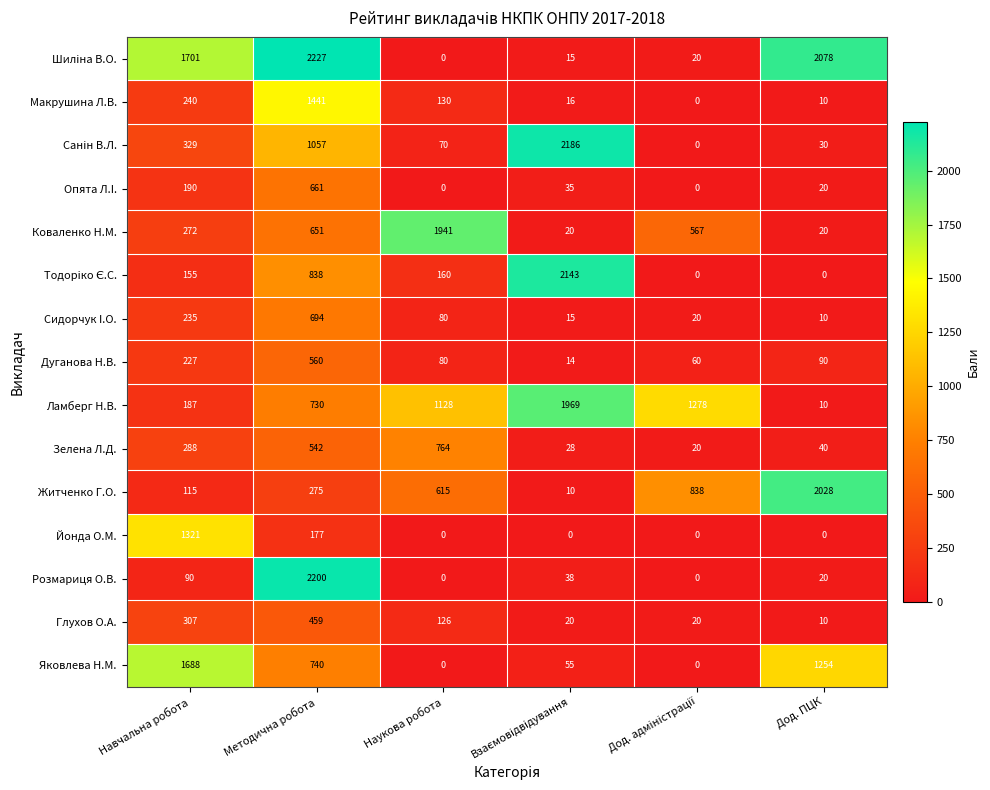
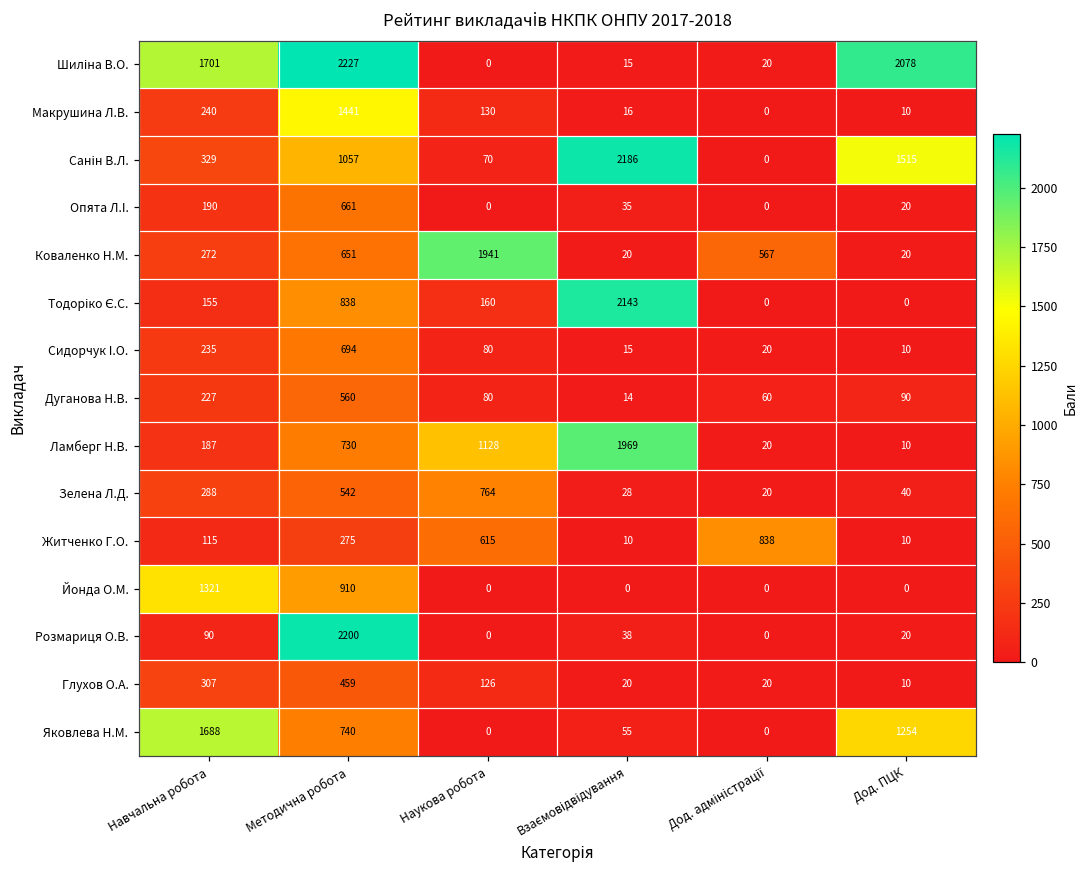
  {
    "Шиліна В.О.": {
      "Навчальна робота": 1701,
      "Методична робота": 2227,
      "Наукова робота": 0,
      "Взаємовідвідування": 15,
      "Дод. адміністрації": 20,
      "Дод. ПЦК": 2078
    },
    "Макрушина Л.В.": {
      "Навчальна робота": 240,
      "Методична робота": 1441,
      "Наукова робота": 130,
      "Взаємовідвідування": 16,
      "Дод. адміністрації": 0,
      "Дод. ПЦК": 10
    },
    "Санін В.Л.": {
      "Навчальна робота": 329,
      "Методична робота": 1057,
      "Наукова робота": 70,
      "Взаємовідвідування": 2186,
      "Дод. адміністрації": 0,
-     "Дод. ПЦК": 30
+     "Дод. ПЦК": 1515
    },
    "Опята Л.І.": {
      "Навчальна робота": 190,
      "Методична робота": 661,
      "Наукова робота": 0,
      "Взаємовідвідування": 35,
      "Дод. адміністрації": 0,
      "Дод. ПЦК": 20
    },
    "Коваленко Н.М.": {
      "Навчальна робота": 272,
      "Методична робота": 651,
      "Наукова робота": 1941,
      "Взаємовідвідування": 20,
      "Дод. адміністрації": 567,
      "Дод. ПЦК": 20
    },
    "Тодоріко Є.С.": {
      "Навчальна робота": 155,
      "Методична робота": 838,
      "Наукова робота": 160,
      "Взаємовідвідування": 2143,
      "Дод. адміністрації": 0,
      "Дод. ПЦК": 0
    },
    "Сидорчук І.О.": {
      "Навчальна робота": 235,
      "Методична робота": 694,
      "Наукова робота": 80,
      "Взаємовідвідування": 15,
      "Дод. адміністрації": 20,
      "Дод. ПЦК": 10
    },
    "Дуганова Н.В.": {
      "Навчальна робота": 227,
      "Методична робота": 560,
      "Наукова робота": 80,
      "Взаємовідвідування": 14,
      "Дод. адміністрації": 60,
      "Дод. ПЦК": 90
    },
    "Ламберг Н.В.": {
      "Навчальна робота": 187,
      "Методична робота": 730,
      "Наукова робота": 1128,
      "Взаємовідвідування": 1969,
-     "Дод. адміністрації": 1278,
+     "Дод. адміністрації": 20,
      "Дод. ПЦК": 10
    },
    "Зелена Л.Д.": {
      "Навчальна робота": 288,
      "Методична робота": 542,
      "Наукова робота": 764,
      "Взаємовідвідування": 28,
      "Дод. адміністрації": 20,
      "Дод. ПЦК": 40
    },
    "Житченко Г.О.": {
      "Навчальна робота": 115,
      "Методична робота": 275,
      "Наукова робота": 615,
      "Взаємовідвідування": 10,
      "Дод. адміністрації": 838,
-     "Дод. ПЦК": 2028
+     "Дод. ПЦК": 10
    },
    "Йонда О.М.": {
      "Навчальна робота": 1321,
-     "Методична робота": 177,
+     "Методична робота": 910,
      "Наукова робота": 0,
      "Взаємовідвідування": 0,
      "Дод. адміністрації": 0,
      "Дод. ПЦК": 0
    },
    "Розмариця О.В.": {
      "Навчальна робота": 90,
      "Методична робота": 2200,
      "Наукова робота": 0,
      "Взаємовідвідування": 38,
      "Дод. адміністрації": 0,
      "Дод. ПЦК": 20
    },
    "Глухов О.А.": {
      "Навчальна робота": 307,
      "Методична робота": 459,
      "Наукова робота": 126,
      "Взаємовідвідування": 20,
      "Дод. адміністрації": 20,
      "Дод. ПЦК": 10
    },
    "Яковлева Н.М.": {
      "Навчальна робота": 1688,
      "Методична робота": 740,
      "Наукова робота": 0,
      "Взаємовідвідування": 55,
      "Дод. адміністрації": 0,
      "Дод. ПЦК": 1254
    }
  }
